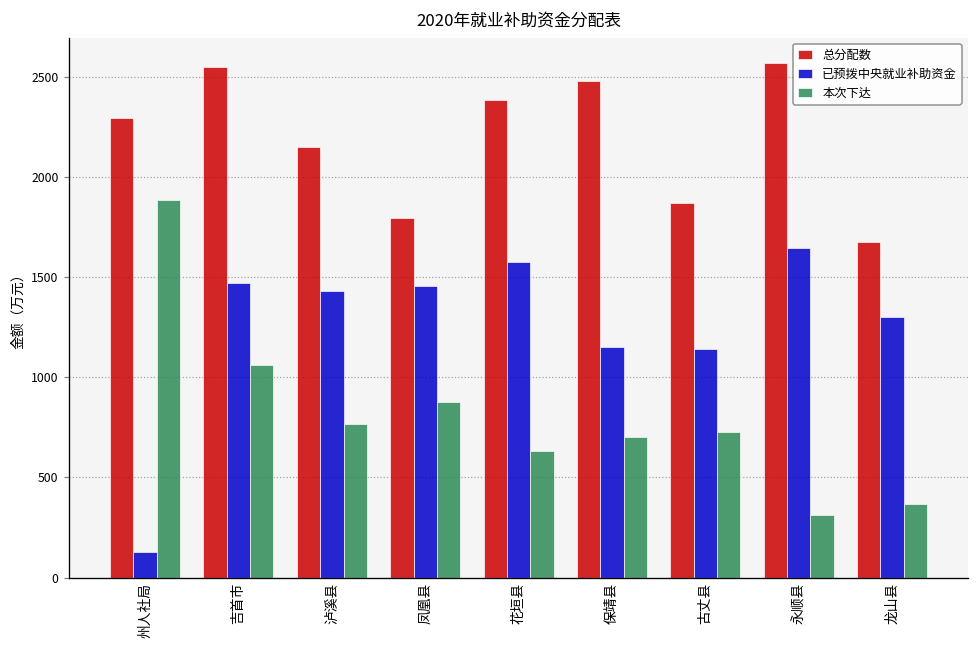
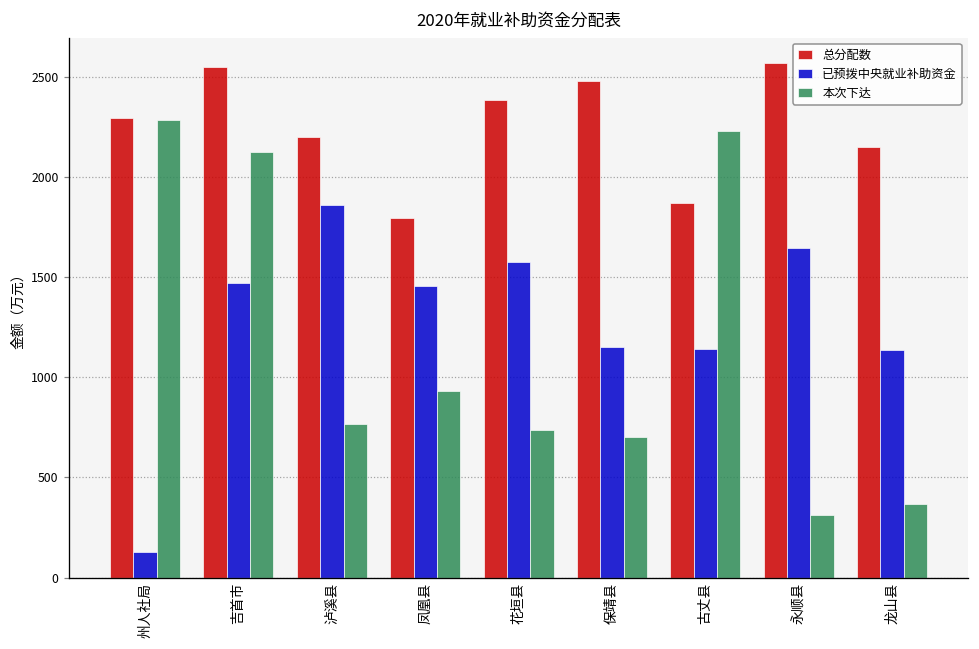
  {
    "总分配数": {
      "州人社局": 2290,
      "吉首市": 2550,
-     "泸溪县": 2150,
+     "泸溪县": 2200,
      "凤凰县": 1800,
      "花垣县": 2380,
      "保靖县": 2480,
      "古丈县": 1870,
      "永顺县": 2570,
-     "龙山县": 1670
+     "龙山县": 2150
    },
    "已预拨中央就业补助资金": {
      "州人社局": 130,
      "吉首市": 1470,
-     "泸溪县": 1430,
+     "泸溪县": 1860,
      "凤凰县": 1460,
      "花垣县": 1570,
      "保靖县": 1150,
      "古丈县": 1140,
      "永顺县": 1650,
-     "龙山县": 1300
+     "龙山县": 1140
    },
    "本次下达": {
-     "州人社局": 1890,
-     "吉首市": 1060,
+     "州人社局": 2280,
+     "吉首市": 2120,
      "泸溪县": 770,
-     "凤凰县": 880,
-     "花垣县": 630,
+     "凤凰县": 930,
+     "花垣县": 740,
      "保靖县": 700,
-     "古丈县": 730,
+     "古丈县": 2230,
      "永顺县": 310,
      "龙山县": 370
    }
  }
